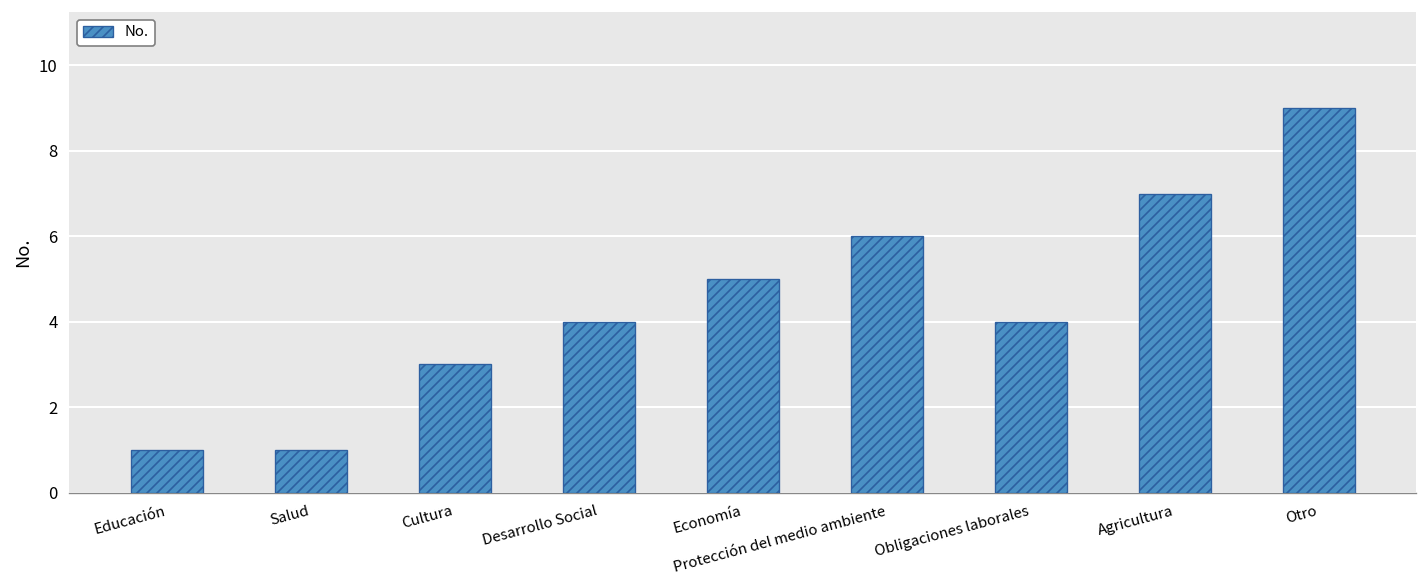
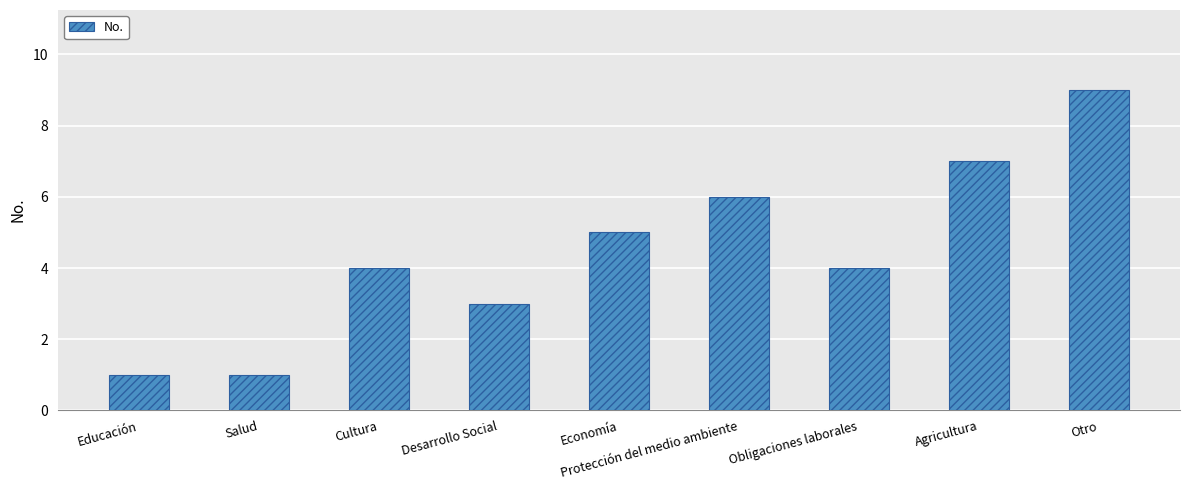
  {
    "Educación": 1,
    "Salud": 1,
-   "Cultura": 3,
-   "Desarrollo Social": 4,
+   "Cultura": 4,
+   "Desarrollo Social": 3,
    "Economía": 5,
    "Protección del medio ambiente": 6,
    "Obligaciones laborales": 4,
    "Agricultura": 7,
    "Otro": 9
  }
